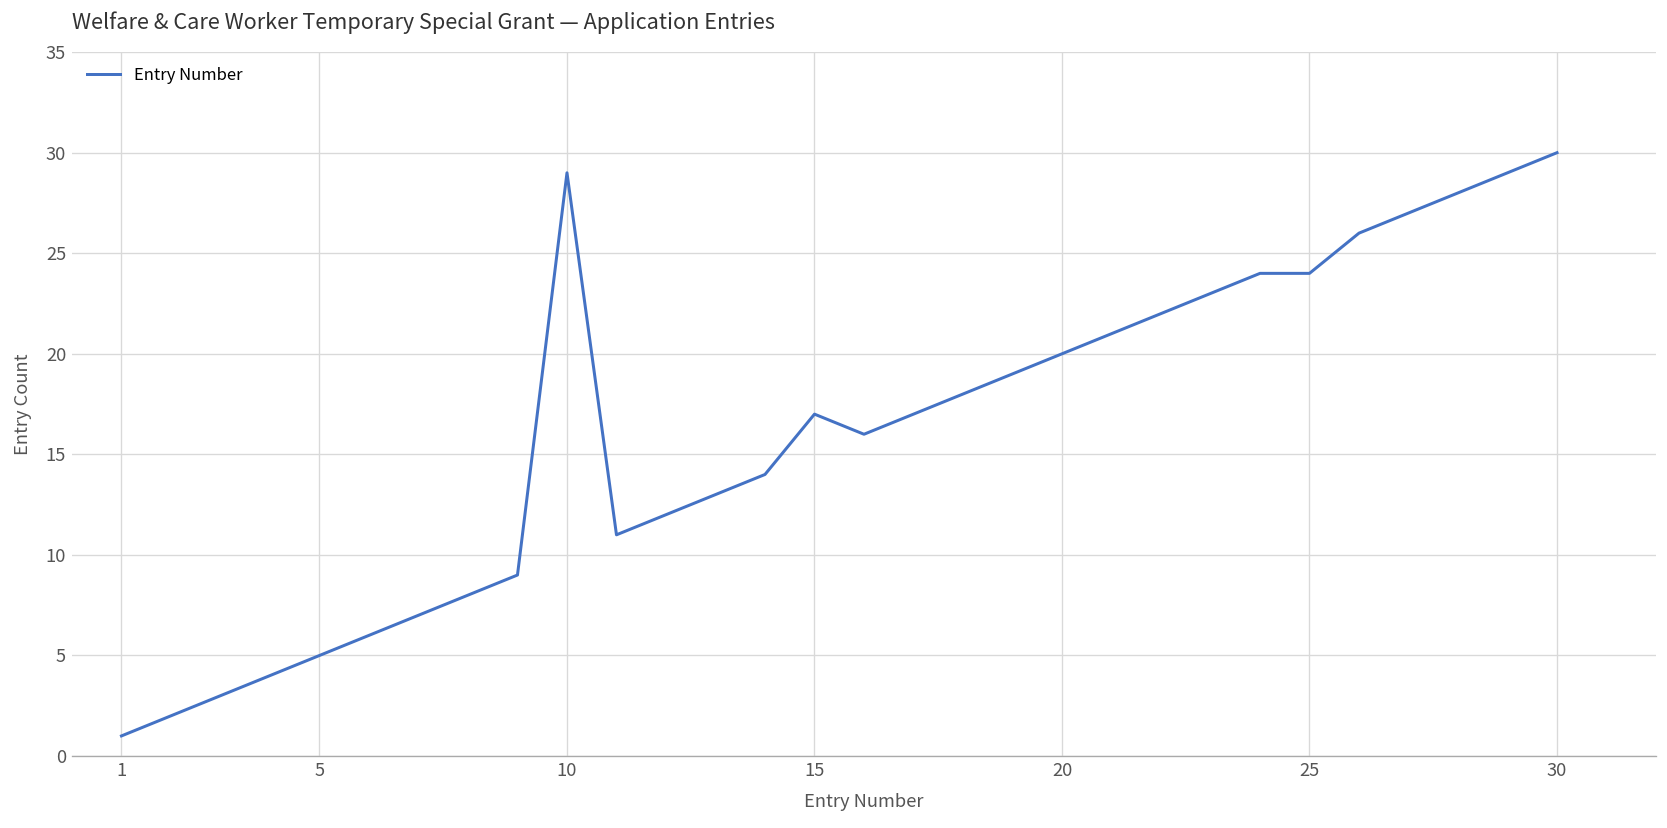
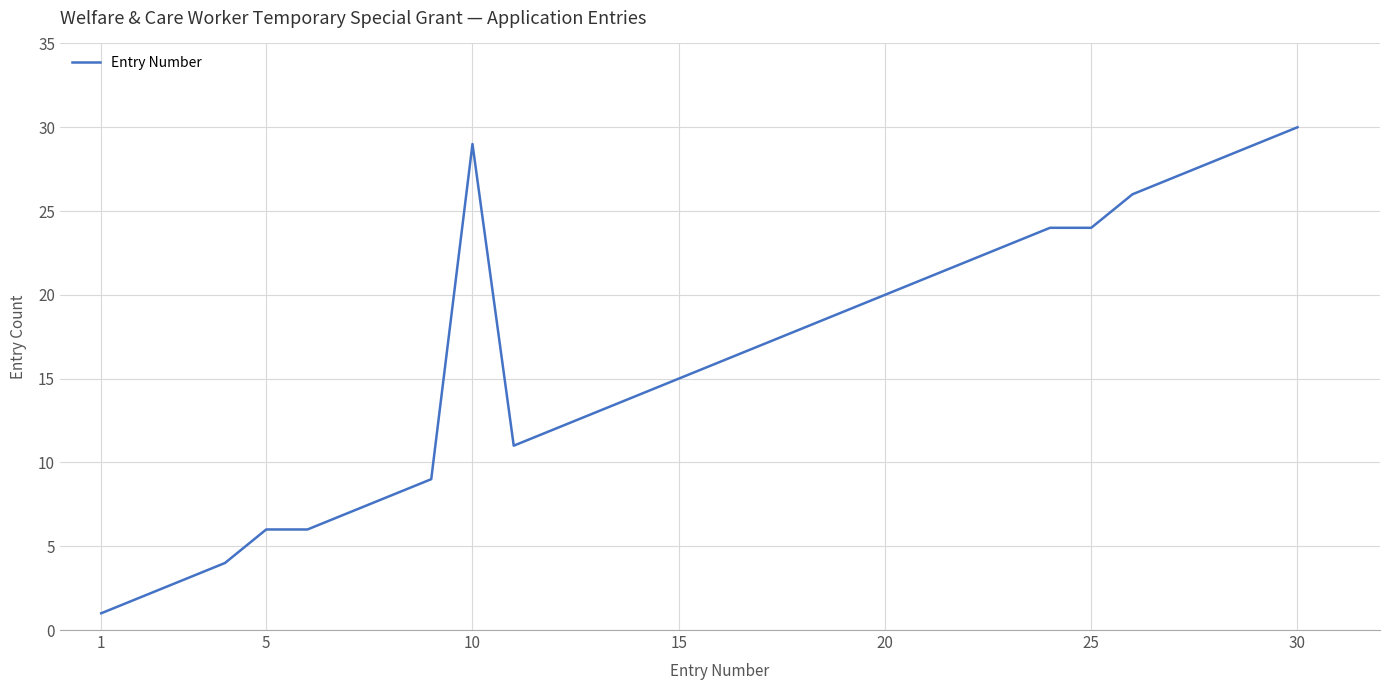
  {
    "1": 1,
-   "5": 5,
+   "5": 6,
    "10": 29,
-   "15": 17,
+   "15": 15,
    "20": 20,
    "25": 24,
    "30": 30
  }
